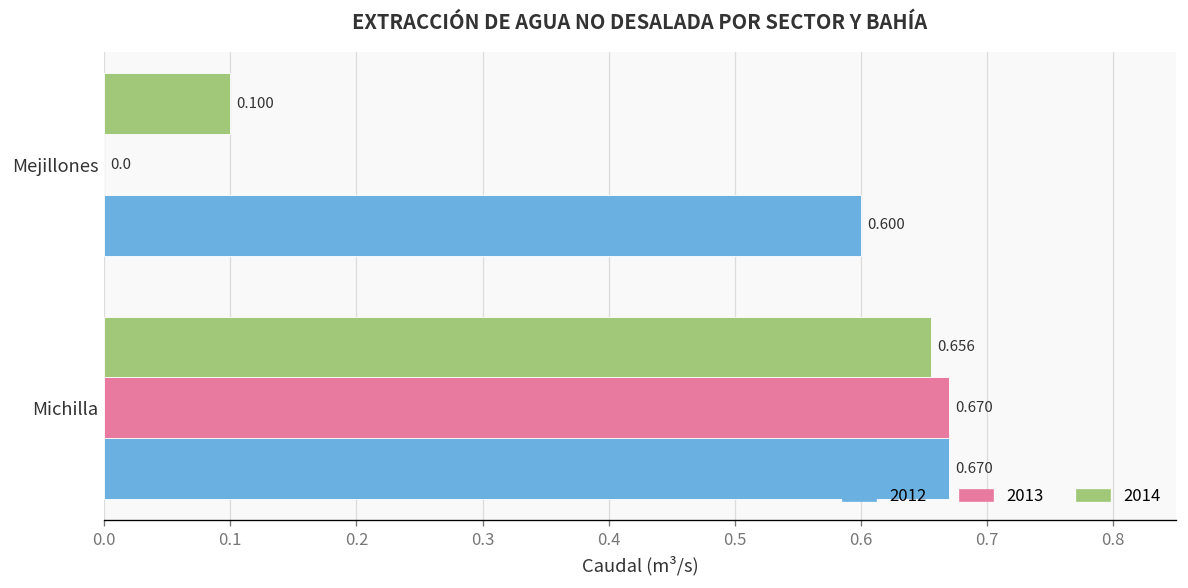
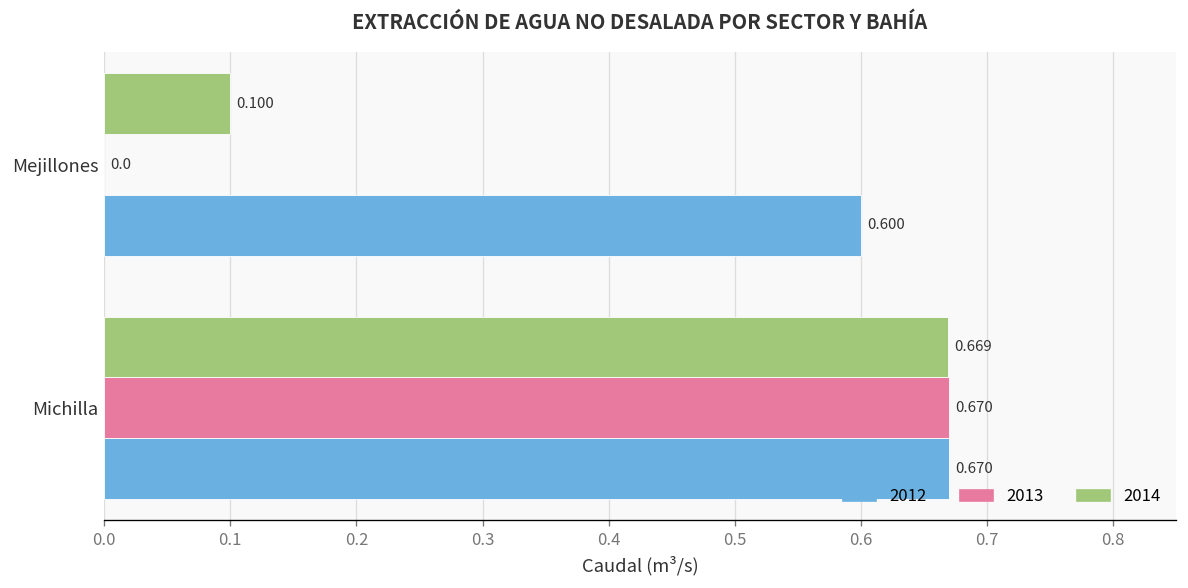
  {
    "2012": {
      "Mejillones": 0.600,
      "Michilla": 0.670
    },
    "2013": {
      "Mejillones": 0.0,
      "Michilla": 0.670
    },
    "2014": {
      "Mejillones": 0.100,
-     "Michilla": 0.656
+     "Michilla": 0.669
    }
  }
